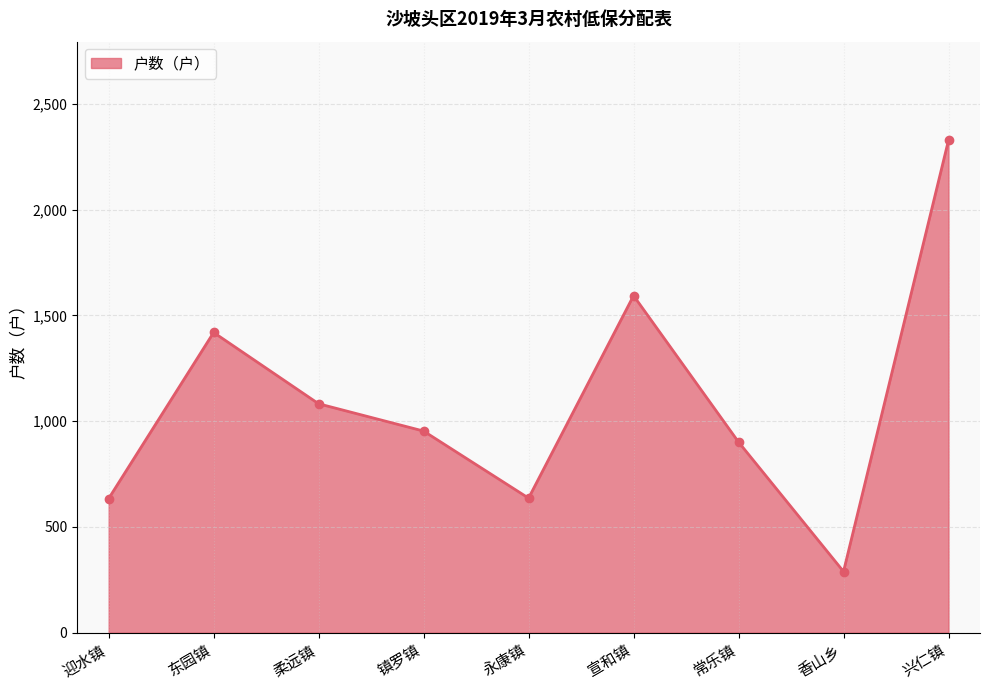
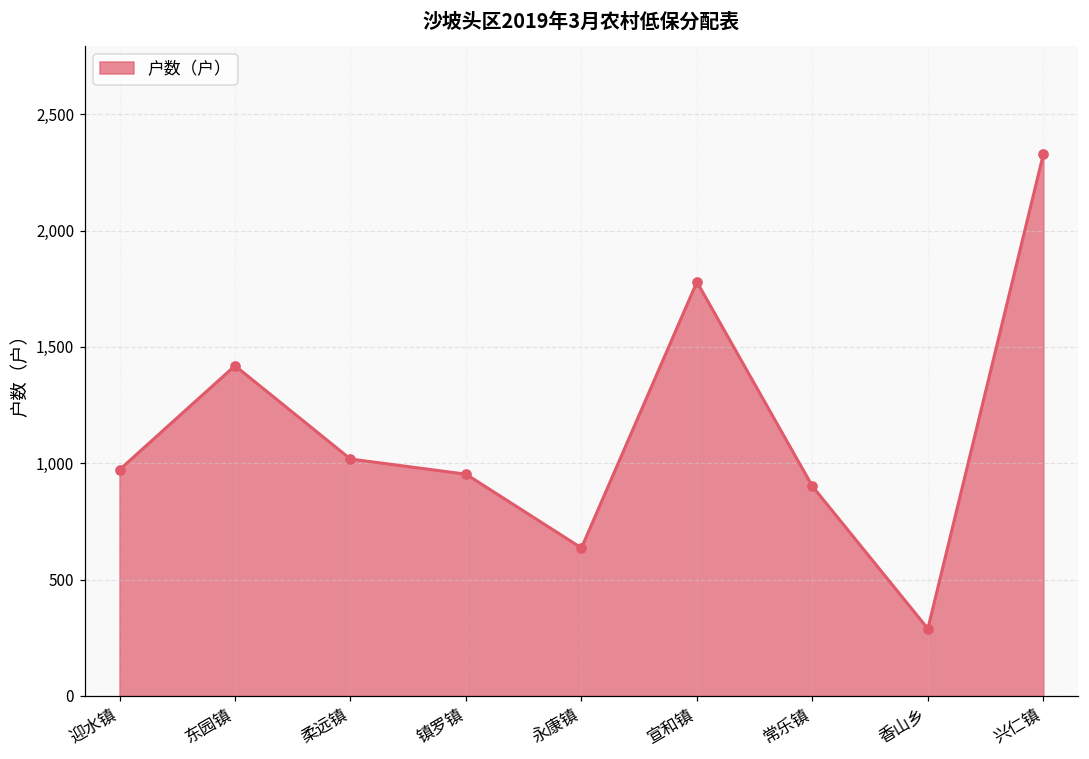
  {
-   "迎水镇": "630",
+   "迎水镇": "970",
    "东园镇": "1,420",
-   "柔远镇": "1,080",
+   "柔远镇": "1,020",
    "镇罗镇": "950",
    "永康镇": "640",
-   "宣和镇": "1,590",
+   "宣和镇": "1,780",
    "常乐镇": "900",
    "香山乡": "290",
    "兴仁镇": "2,330"
  }
